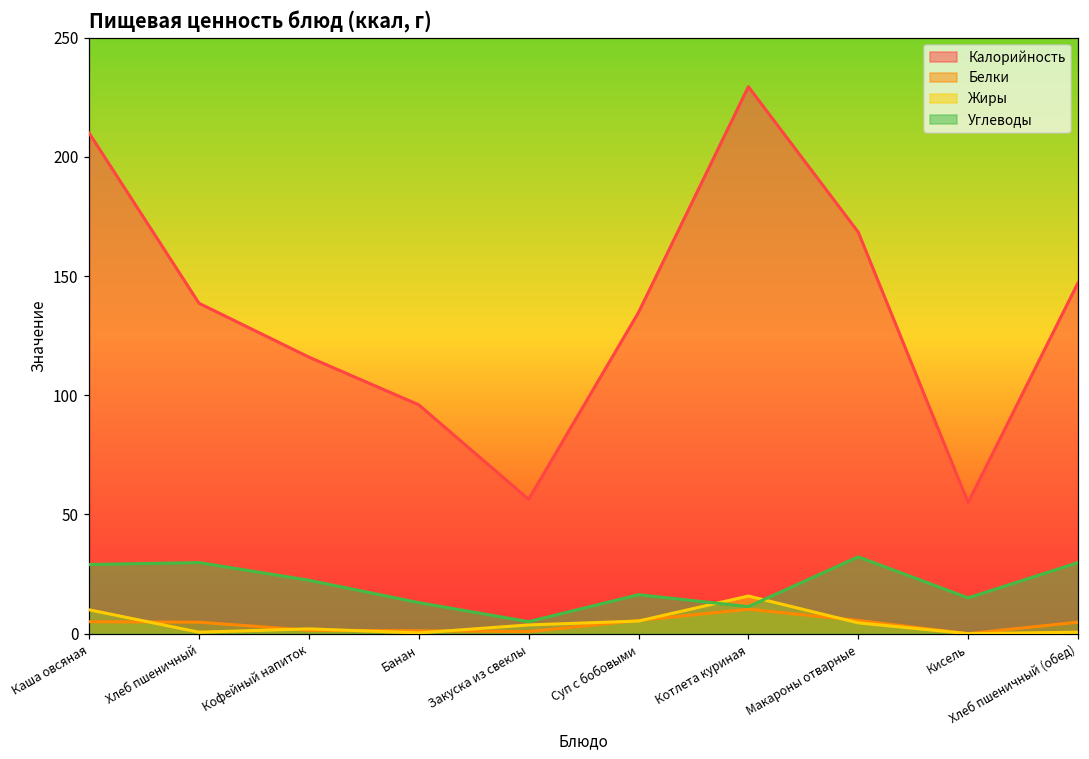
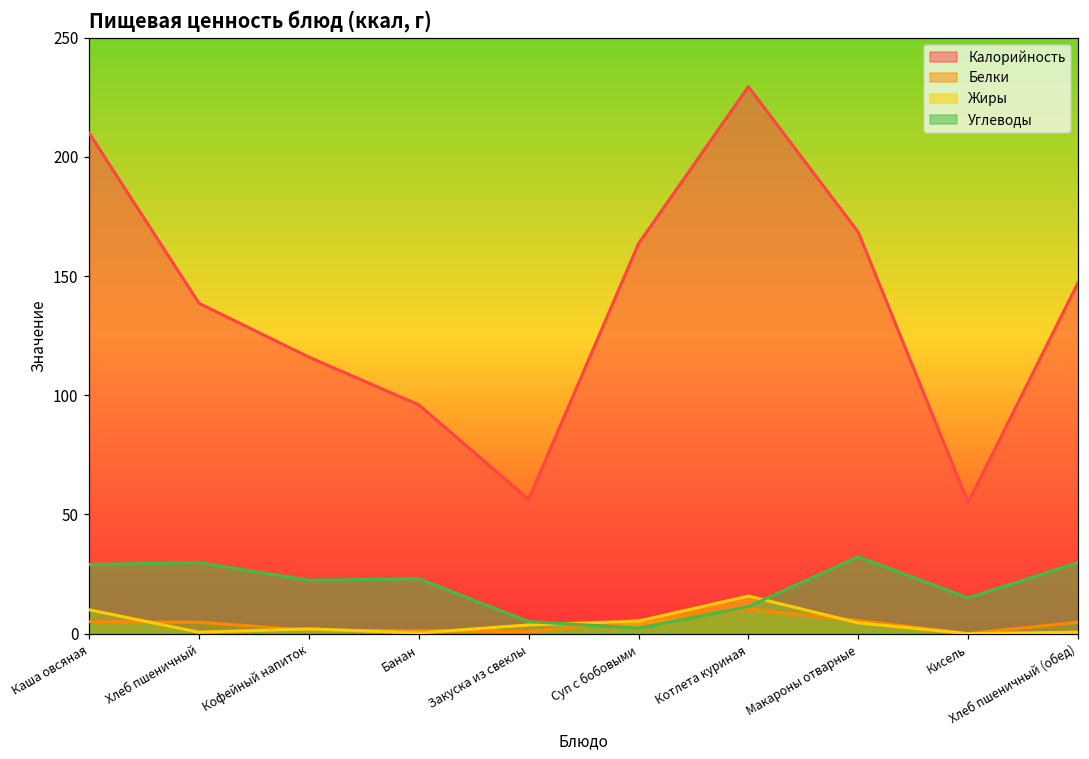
  {
    "Калорийность": {
      "Каша овсяная": 210,
      "Хлеб пшеничный": 139,
      "Кофейный напиток": 116,
      "Банан": 96,
      "Закуска из свеклы": 56,
-     "Суп с бобовыми": 135,
+     "Суп с бобовыми": 164,
      "Котлета куриная": 229,
      "Макароны отварные": 168,
      "Кисель": 55,
      "Хлеб пшеничный (обед)": 147
    },
    "Углеводы": {
      "Каша овсяная": 29,
      "Хлеб пшеничный": 30,
      "Кофейный напиток": 22,
-     "Банан": 13,
+     "Банан": 23,
      "Закуска из свеклы": 5,
-     "Суп с бобовыми": 16,
+     "Суп с бобовыми": 2,
      "Макароны отварные": 32,
      "Кисель": 15,
      "Хлеб пшеничный (обед)": 30
    }
  }
